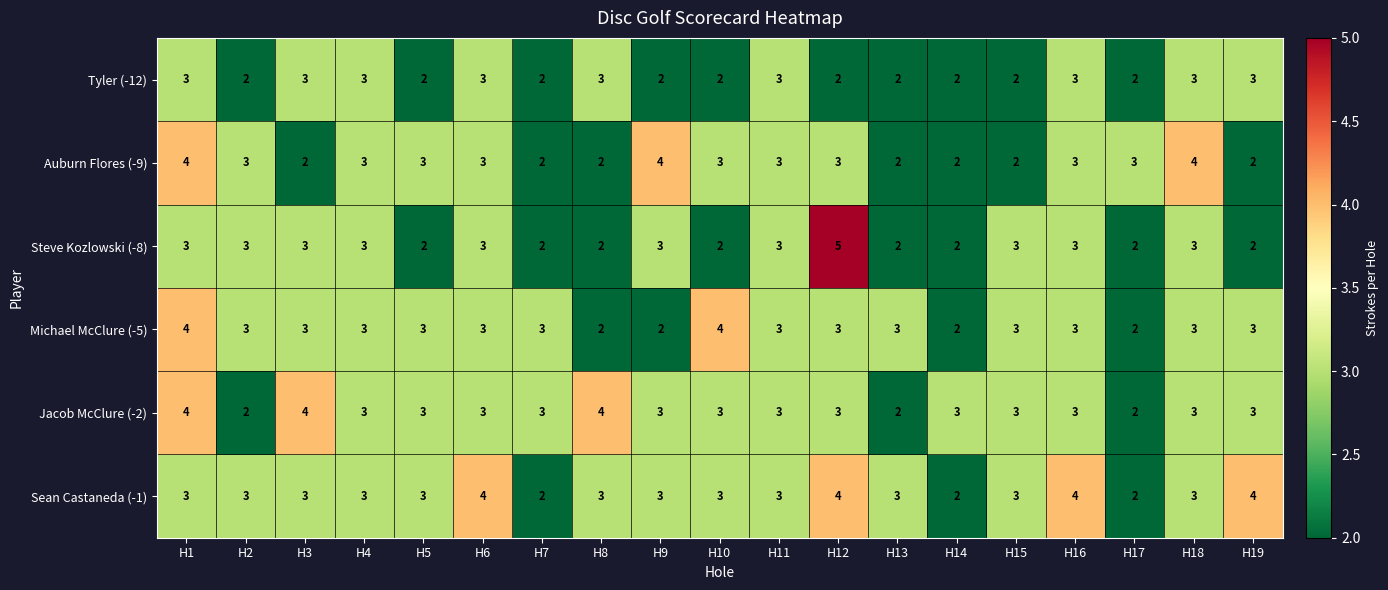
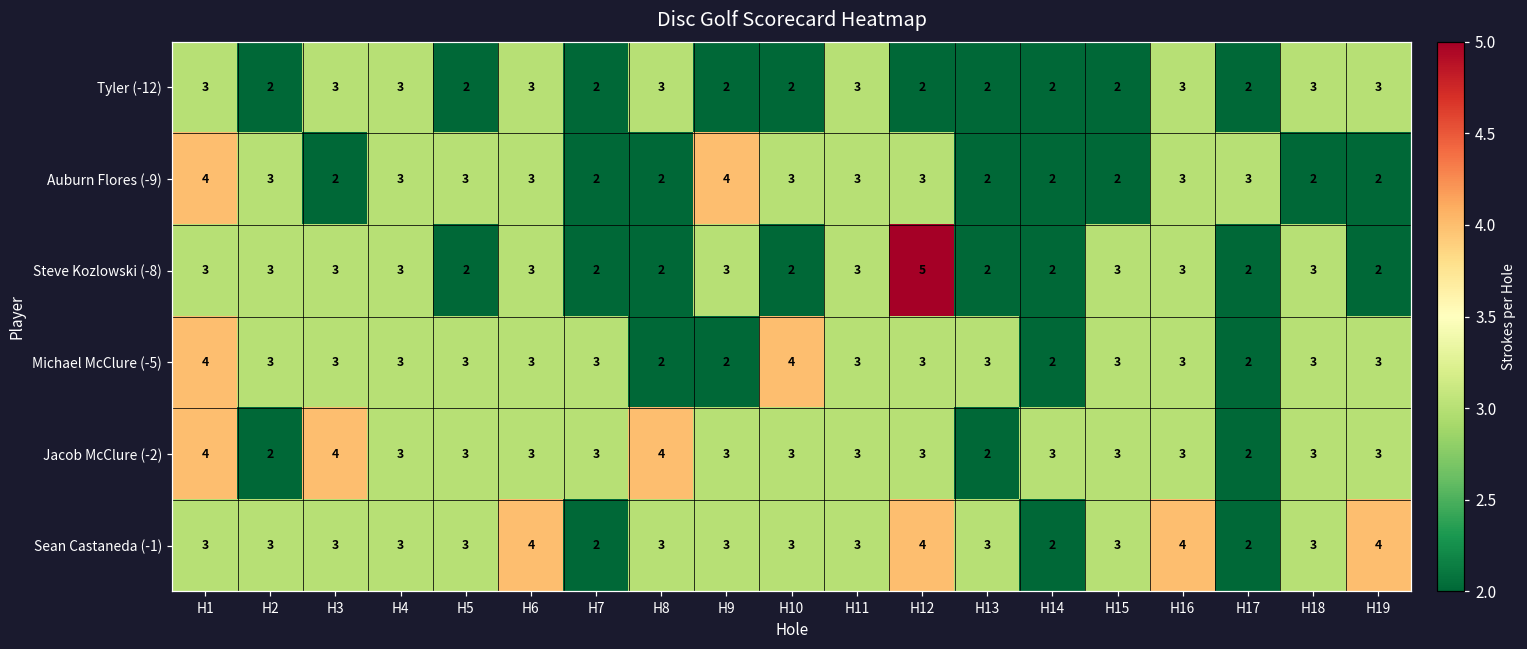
  {
    "Tyler (-12)": {
      "H1": 3,
      "H2": 2,
      "H3": 3,
      "H4": 3,
      "H5": 2,
      "H6": 3,
      "H7": 2,
      "H8": 3,
      "H9": 2,
      "H10": 2,
      "H11": 3,
      "H12": 2,
      "H13": 2,
      "H14": 2,
      "H15": 2,
      "H16": 3,
      "H17": 2,
      "H18": 3,
      "H19": 3
    },
    "Auburn Flores (-9)": {
      "H1": 4,
      "H2": 3,
      "H3": 2,
      "H4": 3,
      "H5": 3,
      "H6": 3,
      "H7": 2,
      "H8": 2,
      "H9": 4,
      "H10": 3,
      "H11": 3,
      "H12": 3,
      "H13": 2,
      "H14": 2,
      "H15": 2,
      "H16": 3,
      "H17": 3,
-     "H18": 4,
+     "H18": 2,
      "H19": 2
    },
    "Steve Kozlowski (-8)": {
      "H1": 3,
      "H2": 3,
      "H3": 3,
      "H4": 3,
      "H5": 2,
      "H6": 3,
      "H7": 2,
      "H8": 2,
      "H9": 3,
      "H10": 2,
      "H11": 3,
      "H12": 5,
      "H13": 2,
      "H14": 2,
      "H15": 3,
      "H16": 3,
      "H17": 2,
      "H18": 3,
      "H19": 2
    },
    "Michael McClure (-5)": {
      "H1": 4,
      "H2": 3,
      "H3": 3,
      "H4": 3,
      "H5": 3,
      "H6": 3,
      "H7": 3,
      "H8": 2,
      "H9": 2,
      "H10": 4,
      "H11": 3,
      "H12": 3,
      "H13": 3,
      "H14": 2,
      "H15": 3,
      "H16": 3,
      "H17": 2,
      "H18": 3,
      "H19": 3
    },
    "Jacob McClure (-2)": {
      "H1": 4,
      "H2": 2,
      "H3": 4,
      "H4": 3,
      "H5": 3,
      "H6": 3,
      "H7": 3,
      "H8": 4,
      "H9": 3,
      "H10": 3,
      "H11": 3,
      "H12": 3,
      "H13": 2,
      "H14": 3,
      "H15": 3,
      "H16": 3,
      "H17": 2,
      "H18": 3,
      "H19": 3
    },
    "Sean Castaneda (-1)": {
      "H1": 3,
      "H2": 3,
      "H3": 3,
      "H4": 3,
      "H5": 3,
      "H6": 4,
      "H7": 2,
      "H8": 3,
      "H9": 3,
      "H10": 3,
      "H11": 3,
      "H12": 4,
      "H13": 3,
      "H14": 2,
      "H15": 3,
      "H16": 4,
      "H17": 2,
      "H18": 3,
      "H19": 4
    }
  }
